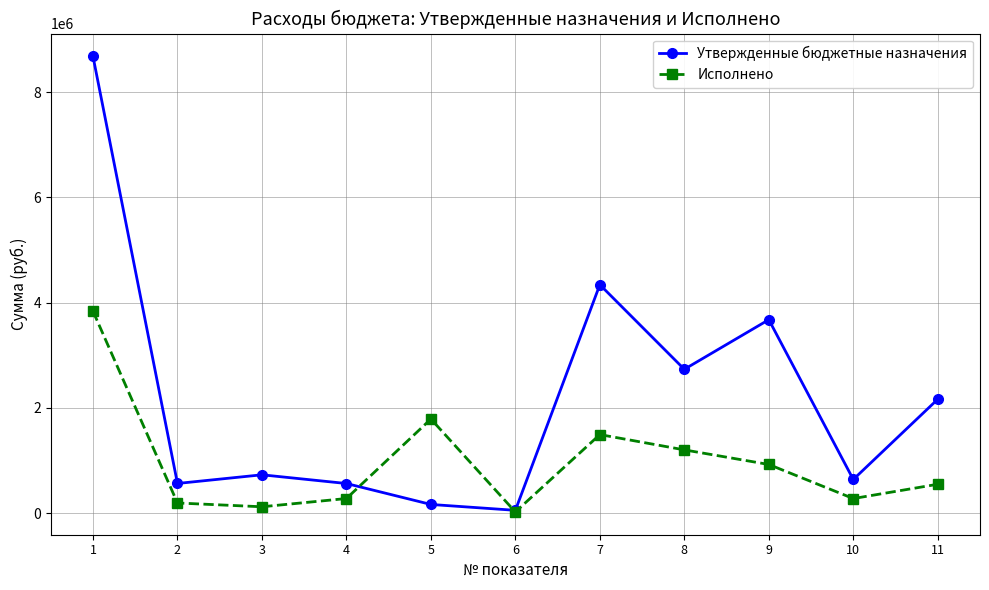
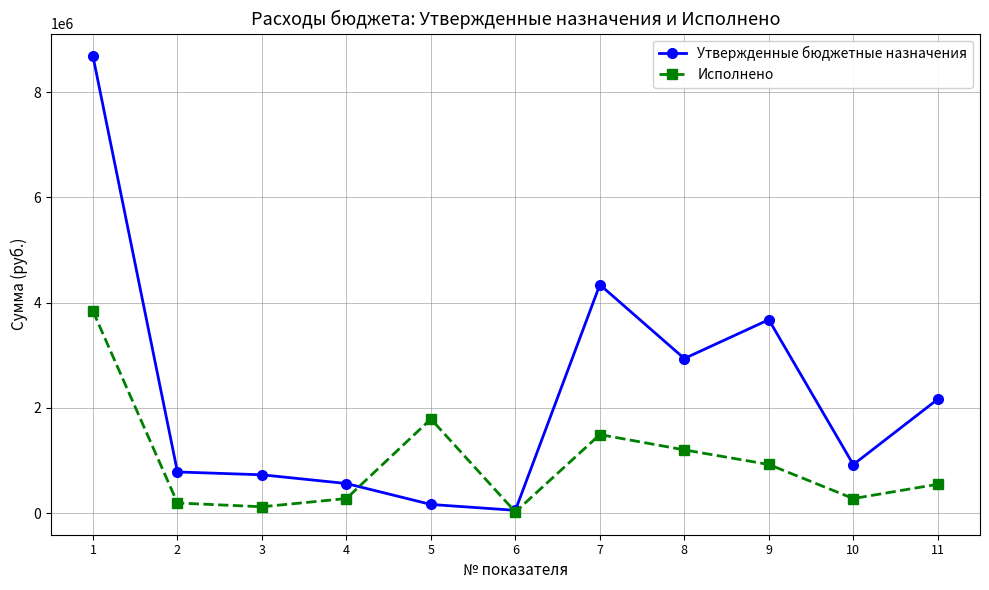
  {
    "Утвержденные бюджетные назначения": {
      "1": 8700000,
-     "2": 600000,
+     "2": 800000,
      "3": 700000,
      "4": 600000,
      "5": 200000,
      "7": 4300000,
-     "8": 2700000,
+     "8": 2900000,
      "9": 3700000,
-     "10": 600000,
+     "10": 900000,
      "11": 2200000
    },
    "Исполнено": {
      "1": 3800000,
      "2": 200000,
      "3": 100000,
      "4": 300000,
      "5": 1800000,
      "7": 1500000,
      "8": 1200000,
      "9": 900000,
      "10": 300000,
      "11": 500000
    }
  }
